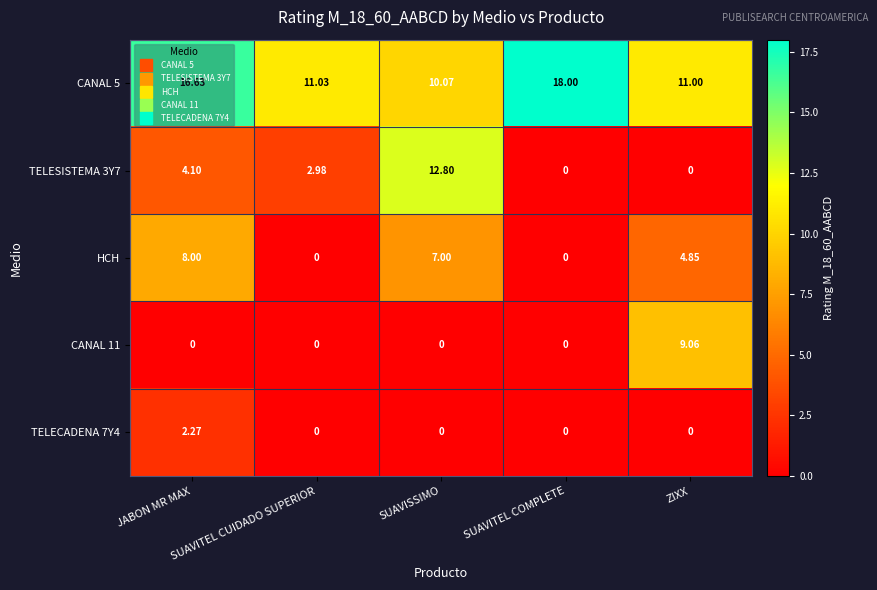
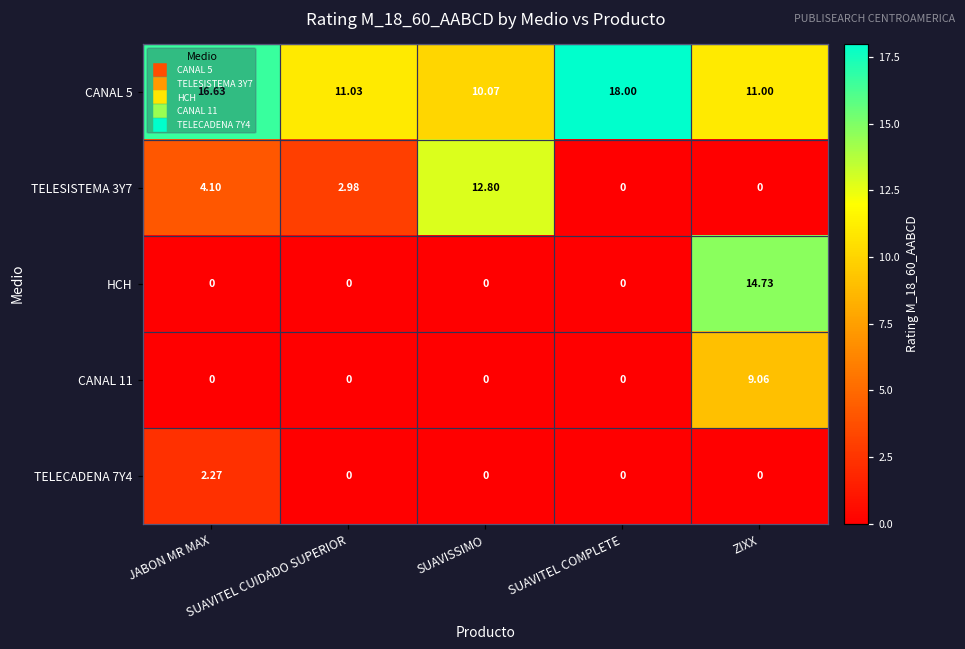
  {
    "CANAL 5": {
      "SUAVITEL CUIDADO SUPERIOR": 11.03,
      "SUAVISSIMO": 10.07,
      "SUAVITEL COMPLETE": 18.00,
      "ZIXX": 11.00
    },
    "TELESISTEMA 3Y7": {
      "JABON MR MAX": 4.10,
      "SUAVITEL CUIDADO SUPERIOR": 2.98,
      "SUAVISSIMO": 12.80,
      "SUAVITEL COMPLETE": 0,
      "ZIXX": 0
    },
    "HCH": {
-     "JABON MR MAX": 8.00,
+     "JABON MR MAX": 0,
      "SUAVITEL CUIDADO SUPERIOR": 0,
-     "SUAVISSIMO": 7.00,
+     "SUAVISSIMO": 0,
      "SUAVITEL COMPLETE": 0,
-     "ZIXX": 4.85
+     "ZIXX": 14.73
    },
    "CANAL 11": {
      "JABON MR MAX": 0,
      "SUAVITEL CUIDADO SUPERIOR": 0,
      "SUAVISSIMO": 0,
      "SUAVITEL COMPLETE": 0,
      "ZIXX": 9.06
    },
    "TELECADENA 7Y4": {
      "JABON MR MAX": 2.27,
      "SUAVITEL CUIDADO SUPERIOR": 0,
      "SUAVISSIMO": 0,
      "SUAVITEL COMPLETE": 0,
      "ZIXX": 0
    }
  }
